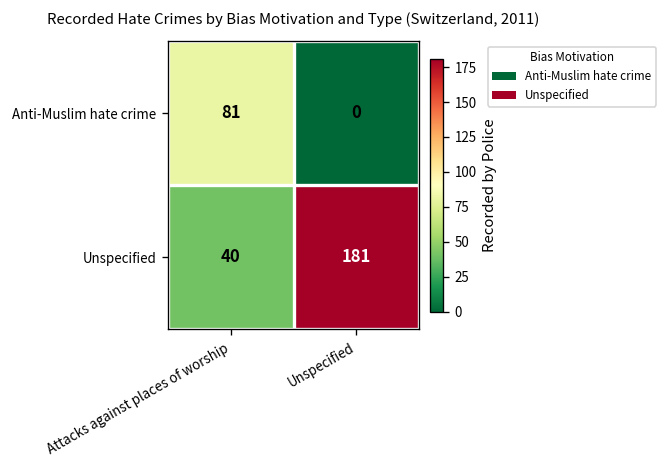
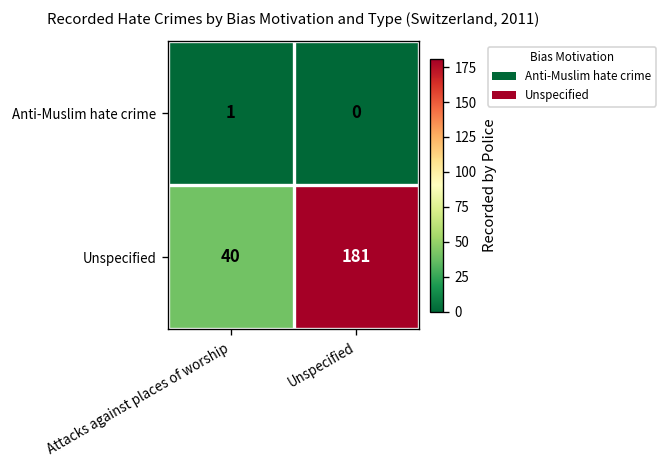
  {
    "Anti-Muslim hate crime": {
-     "Attacks against places of worship": 81,
+     "Attacks against places of worship": 1,
      "Unspecified": 0
    },
    "Unspecified": {
      "Attacks against places of worship": 40,
      "Unspecified": 181
    }
  }
